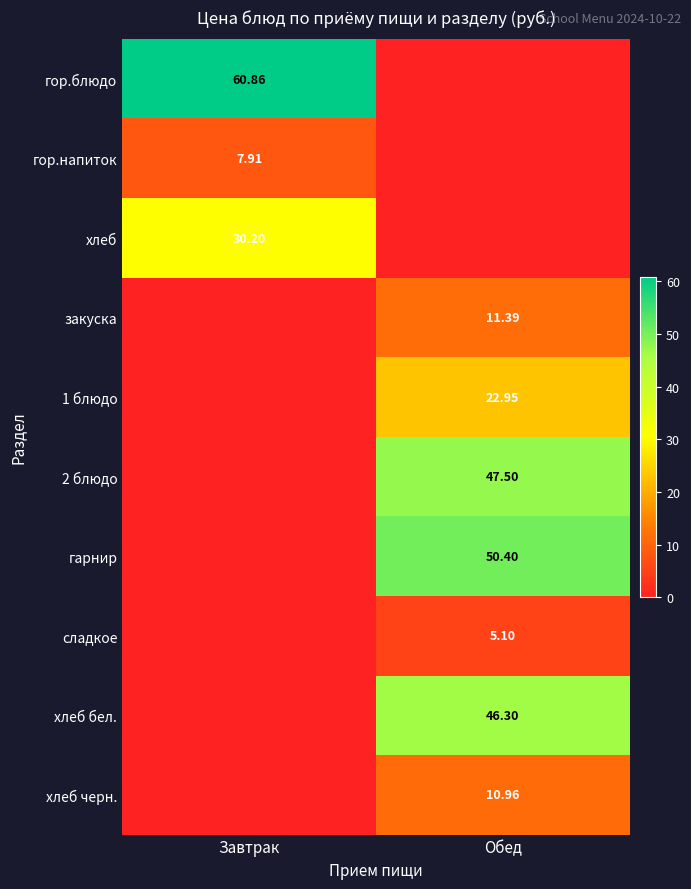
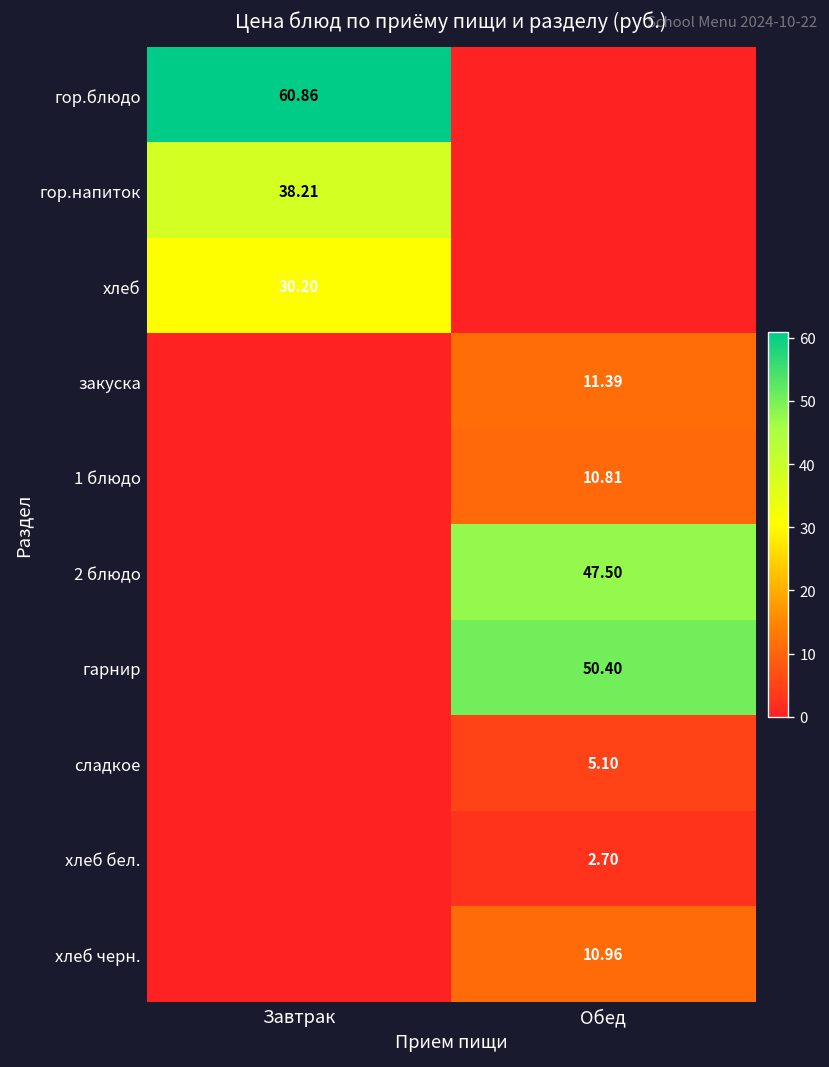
  {
    "гор.блюдо": {
      "Завтрак": 60.86
    },
    "гор.напиток": {
-     "Завтрак": 7.91
+     "Завтрак": 38.21
    },
    "хлеб": {
      "Завтрак": 30.20
    },
    "закуска": {
      "Обед": 11.39
    },
    "1 блюдо": {
-     "Обед": 22.95
+     "Обед": 10.81
    },
    "2 блюдо": {
      "Обед": 47.50
    },
    "гарнир": {
      "Обед": 50.40
    },
    "сладкое": {
      "Обед": 5.10
    },
    "хлеб бел.": {
-     "Обед": 46.30
+     "Обед": 2.70
    },
    "хлеб черн.": {
      "Обед": 10.96
    }
  }
